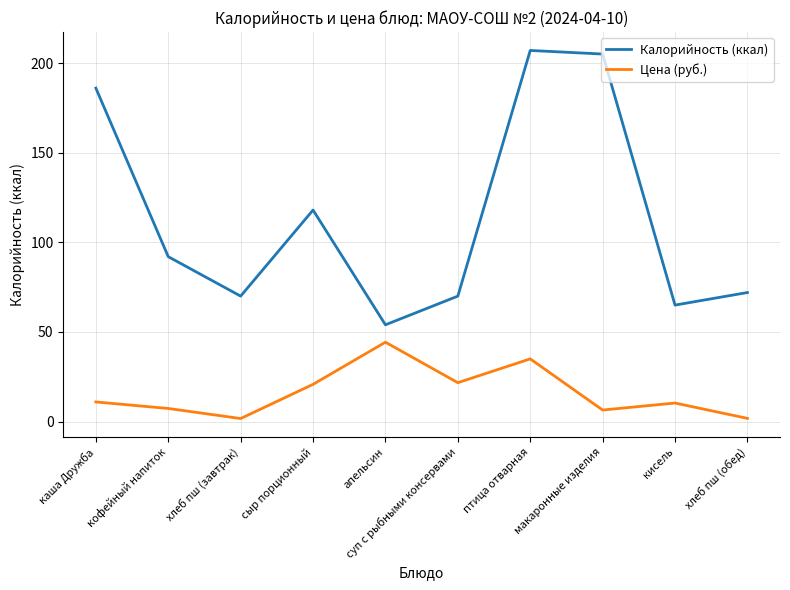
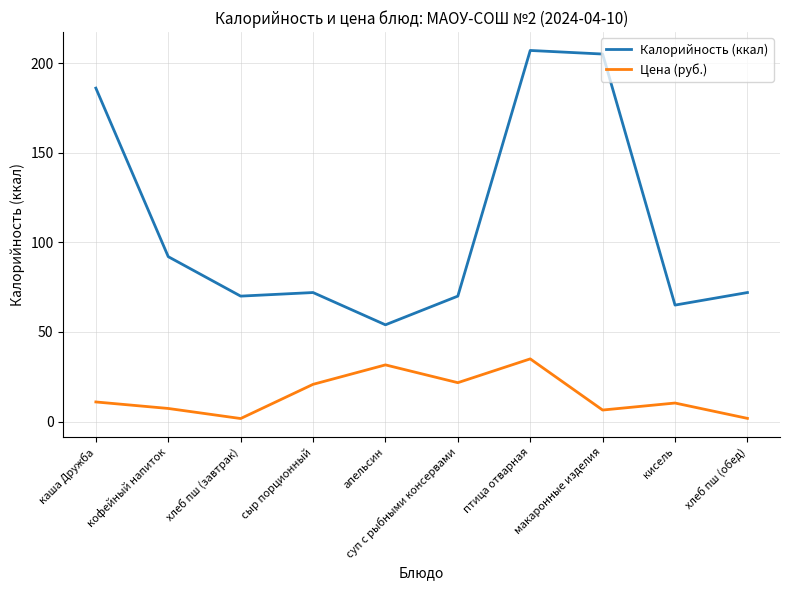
  {
    "Калорийность (ккал)": {
      "каша Дружба": 186,
      "кофейный напиток": 92,
      "хлеб пш (завтрак)": 70,
-     "сыр порционный": 118,
+     "сыр порционный": 72,
      "апельсин": 54,
      "суп с рыбными консервами": 70,
      "птица отварная": 207,
      "кисель": 65,
      "хлеб пш (обед)": 72
    },
    "Цена (руб.)": {
      "каша Дружба": 11,
      "кофейный напиток": 7,
      "хлеб пш (завтрак)": 2,
      "сыр порционный": 21,
-     "апельсин": 44,
+     "апельсин": 32,
      "суп с рыбными консервами": 22,
      "птица отварная": 35,
      "макаронные изделия": 6,
      "кисель": 10,
      "хлеб пш (обед)": 2
    }
  }
